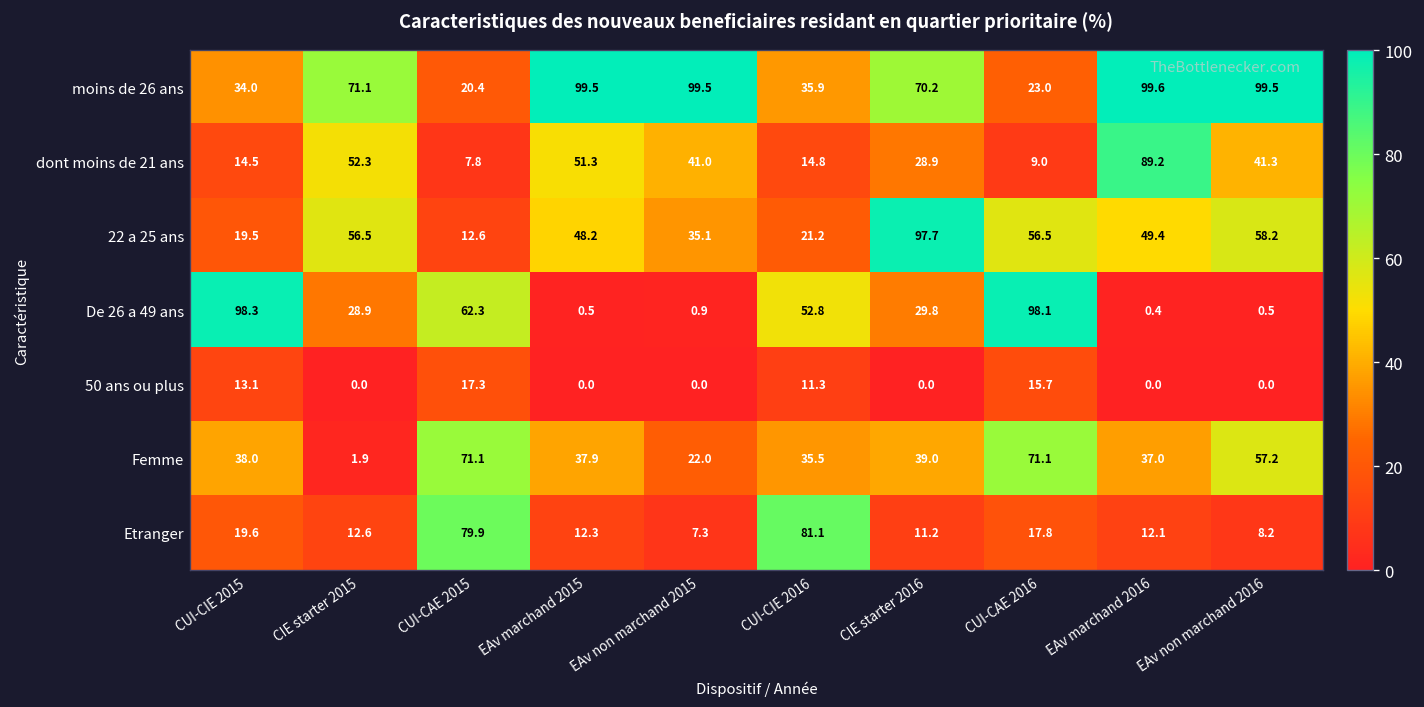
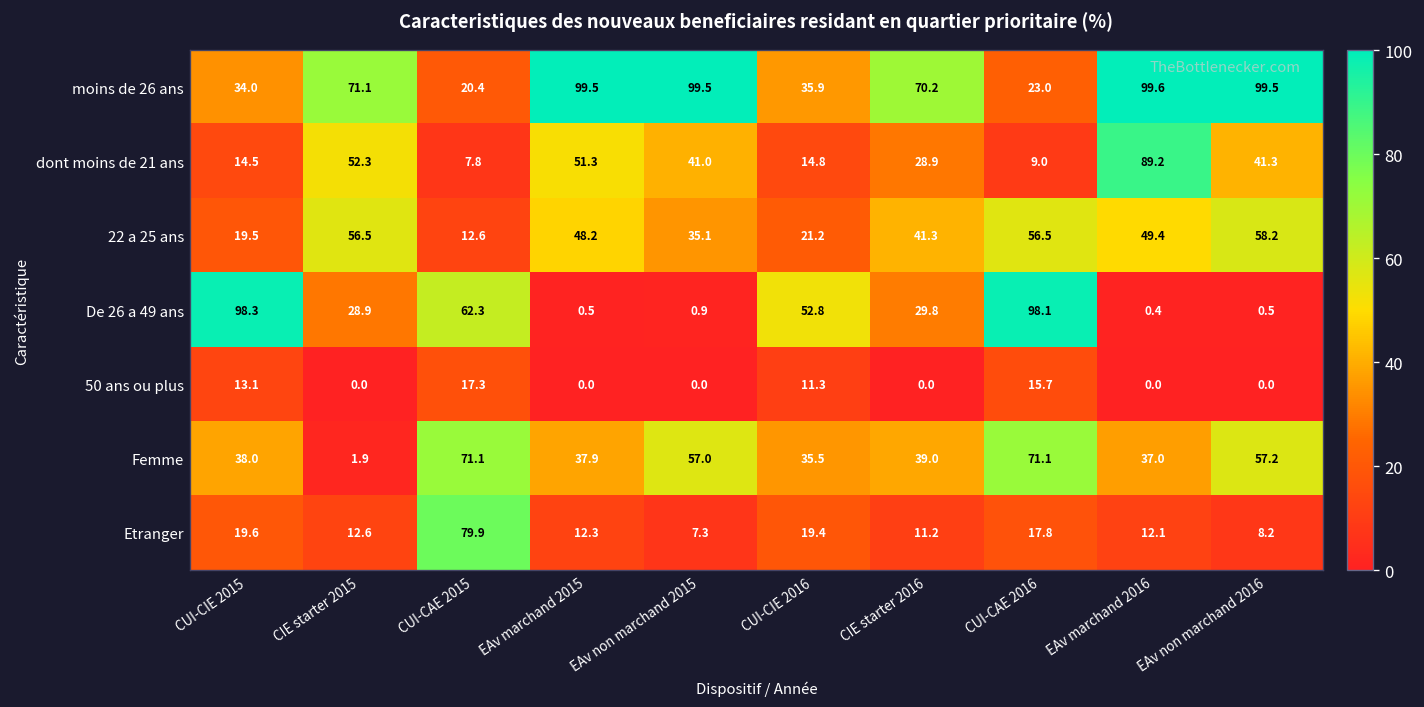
  {
    "moins de 26 ans": {
      "CUI-CIE 2015": 34.0,
      "CIE starter 2015": 71.1,
      "CUI-CAE 2015": 20.4,
      "EAv marchand 2015": 99.5,
      "EAv non marchand 2015": 99.5,
      "CUI-CIE 2016": 35.9,
      "CIE starter 2016": 70.2,
      "CUI-CAE 2016": 23.0,
      "EAv marchand 2016": 99.6
    },
    "dont moins de 21 ans": {
      "CUI-CIE 2015": 14.5,
      "CIE starter 2015": 52.3,
      "CUI-CAE 2015": 7.8,
      "EAv marchand 2015": 51.3,
      "EAv non marchand 2015": 41.0,
      "CUI-CIE 2016": 14.8,
      "CIE starter 2016": 28.9,
      "CUI-CAE 2016": 9.0,
      "EAv marchand 2016": 89.2,
      "EAv non marchand 2016": 41.3
    },
    "22 a 25 ans": {
      "CUI-CIE 2015": 19.5,
      "CIE starter 2015": 56.5,
      "CUI-CAE 2015": 12.6,
      "EAv marchand 2015": 48.2,
      "EAv non marchand 2015": 35.1,
      "CUI-CIE 2016": 21.2,
-     "CIE starter 2016": 97.7,
+     "CIE starter 2016": 41.3,
      "CUI-CAE 2016": 56.5,
      "EAv marchand 2016": 49.4,
      "EAv non marchand 2016": 58.2
    },
    "De 26 a 49 ans": {
      "CUI-CIE 2015": 98.3,
      "CIE starter 2015": 28.9,
      "CUI-CAE 2015": 62.3,
      "EAv marchand 2015": 0.5,
      "EAv non marchand 2015": 0.9,
      "CUI-CIE 2016": 52.8,
      "CIE starter 2016": 29.8,
      "CUI-CAE 2016": 98.1,
      "EAv marchand 2016": 0.4,
      "EAv non marchand 2016": 0.5
    },
    "50 ans ou plus": {
      "CUI-CIE 2015": 13.1,
      "CIE starter 2015": 0.0,
      "CUI-CAE 2015": 17.3,
      "EAv marchand 2015": 0.0,
      "EAv non marchand 2015": 0.0,
      "CUI-CIE 2016": 11.3,
      "CIE starter 2016": 0.0,
      "CUI-CAE 2016": 15.7,
      "EAv marchand 2016": 0.0,
      "EAv non marchand 2016": 0.0
    },
    "Femme": {
      "CUI-CIE 2015": 38.0,
      "CIE starter 2015": 1.9,
      "CUI-CAE 2015": 71.1,
      "EAv marchand 2015": 37.9,
-     "EAv non marchand 2015": 22.0,
+     "EAv non marchand 2015": 57.0,
      "CUI-CIE 2016": 35.5,
      "CIE starter 2016": 39.0,
      "CUI-CAE 2016": 71.1,
      "EAv marchand 2016": 37.0,
      "EAv non marchand 2016": 57.2
    },
    "Etranger": {
      "CUI-CIE 2015": 19.6,
      "CIE starter 2015": 12.6,
      "CUI-CAE 2015": 79.9,
      "EAv marchand 2015": 12.3,
      "EAv non marchand 2015": 7.3,
-     "CUI-CIE 2016": 81.1,
+     "CUI-CIE 2016": 19.4,
      "CIE starter 2016": 11.2,
      "CUI-CAE 2016": 17.8,
      "EAv marchand 2016": 12.1,
      "EAv non marchand 2016": 8.2
    }
  }
